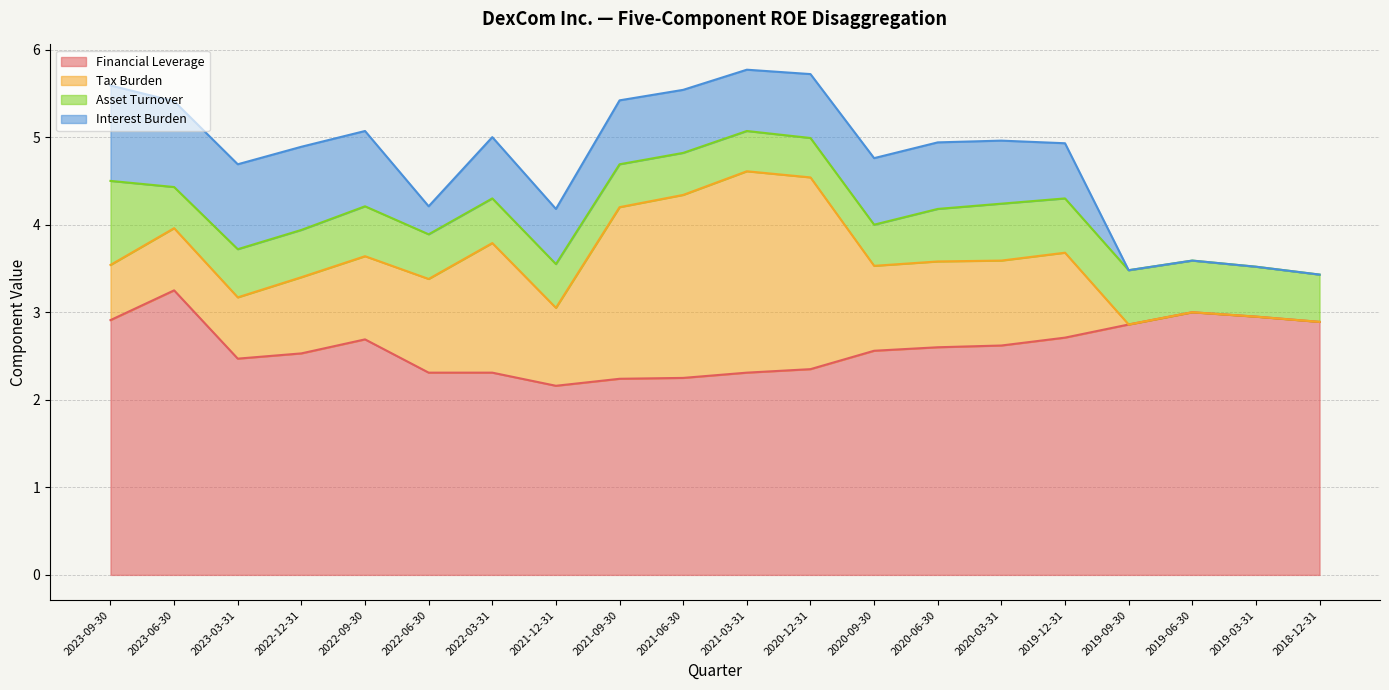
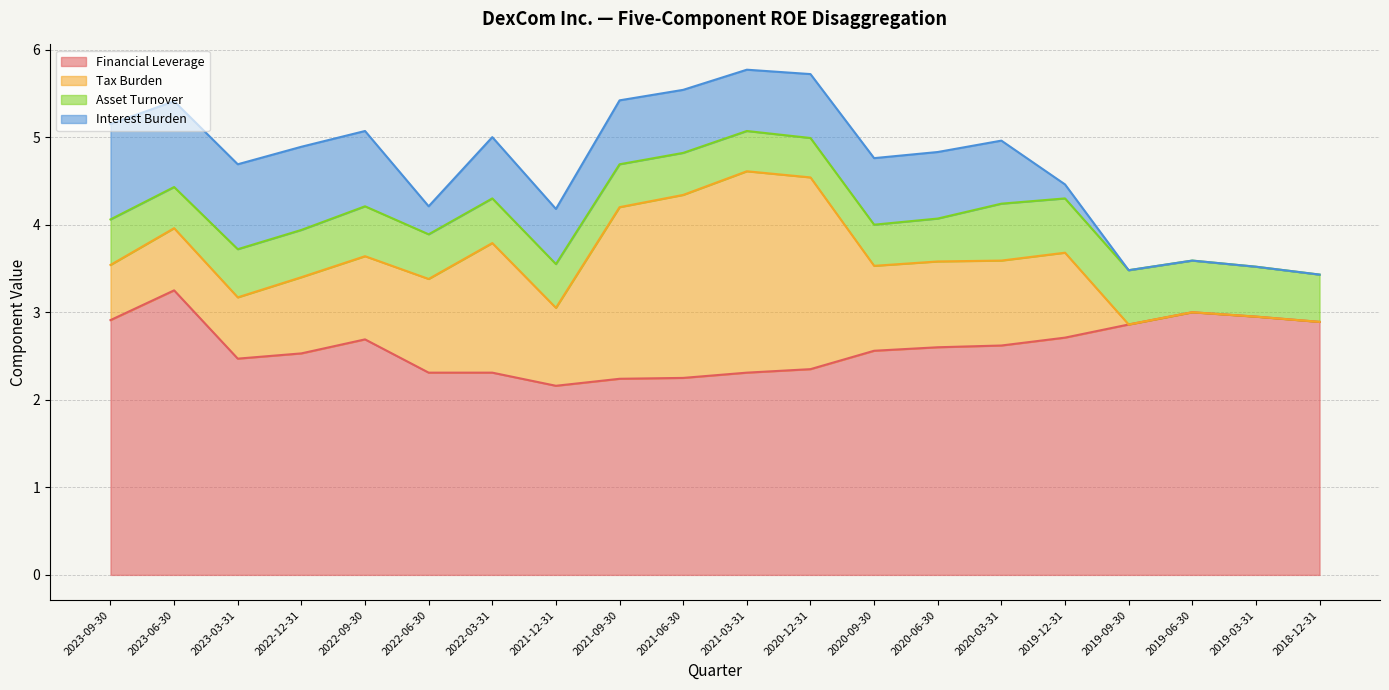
  {
    "Financial Leverage": {
      "2023-09-30": 2.9,
      "2023-06-30": 3.3,
      "2023-03-31": 2.5,
      "2022-12-31": 2.5,
      "2022-09-30": 2.7,
      "2022-06-30": 2.3,
      "2022-03-31": 2.3,
      "2021-12-31": 2.2,
      "2021-09-30": 2.2,
      "2021-06-30": 2.3,
      "2021-03-31": 2.3,
      "2020-12-31": 2.4,
      "2020-09-30": 2.6,
      "2020-06-30": 2.6,
      "2020-03-31": 2.6,
      "2019-12-31": 2.7
    },
    "Tax Burden": {
      "2023-09-30": 0.6,
      "2023-06-30": 0.7,
      "2023-03-31": 0.7,
      "2022-12-31": 0.9,
      "2022-09-30": 0.9,
      "2022-06-30": 1.1,
      "2022-03-31": 1.5,
      "2021-12-31": 0.9,
      "2021-09-30": 2.0,
      "2021-06-30": 2.1,
      "2021-03-31": 2.3,
      "2020-12-31": 2.2,
      "2020-09-30": 1.0,
      "2020-06-30": 1.0,
      "2020-03-31": 1.0,
      "2019-12-31": 1.0
    },
    "Asset Turnover": {
-     "2023-09-30": 1.0,
+     "2023-09-30": 0.5,
      "2023-06-30": 0.5,
      "2023-03-31": 0.5,
      "2022-12-31": 0.5,
      "2022-09-30": 0.6,
      "2022-06-30": 0.5,
      "2022-03-31": 0.5,
      "2021-12-31": 0.5,
      "2021-09-30": 0.5,
      "2021-06-30": 0.5,
      "2021-03-31": 0.5,
      "2020-12-31": 0.5,
      "2020-09-30": 0.5,
-     "2020-06-30": 0.6,
+     "2020-06-30": 0.5,
      "2020-03-31": 0.7,
      "2019-12-31": 0.6
    },
    "Interest Burden": {
      "2023-03-31": 1.0,
      "2022-12-31": 0.9,
      "2022-09-30": 0.9,
      "2022-06-30": 0.3,
      "2022-03-31": 0.7,
      "2021-12-31": 0.6,
      "2021-09-30": 0.7,
      "2021-06-30": 0.7,
      "2021-03-31": 0.7,
      "2020-12-31": 0.7,
      "2020-09-30": 0.8,
      "2020-06-30": 0.8,
      "2020-03-31": 0.7,
-     "2019-12-31": 0.6
+     "2019-12-31": 0.2
    }
  }
